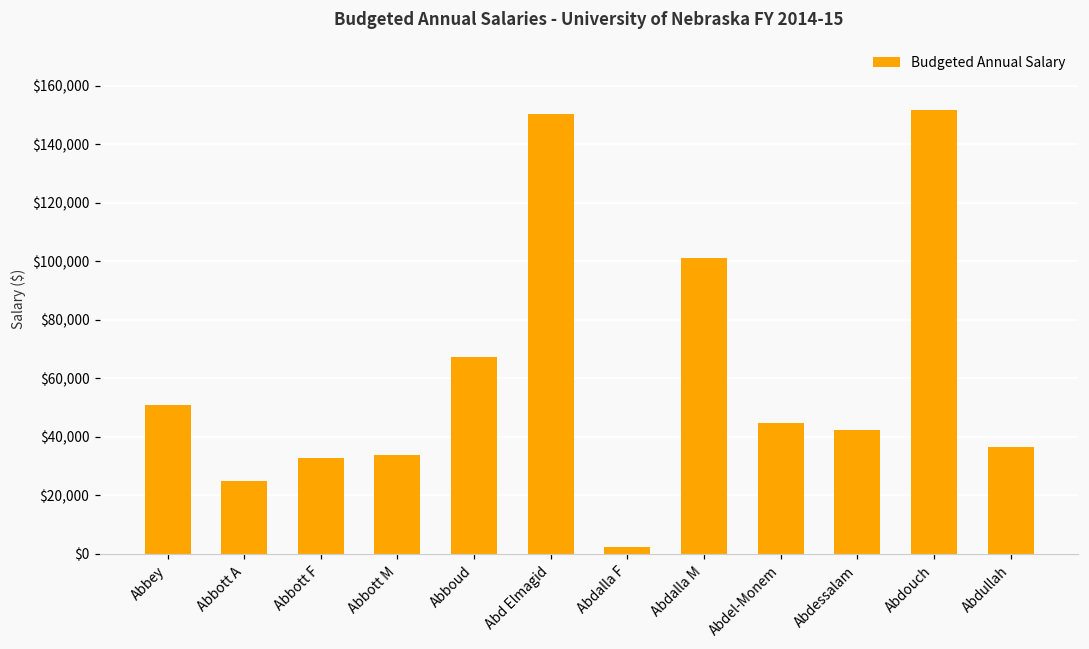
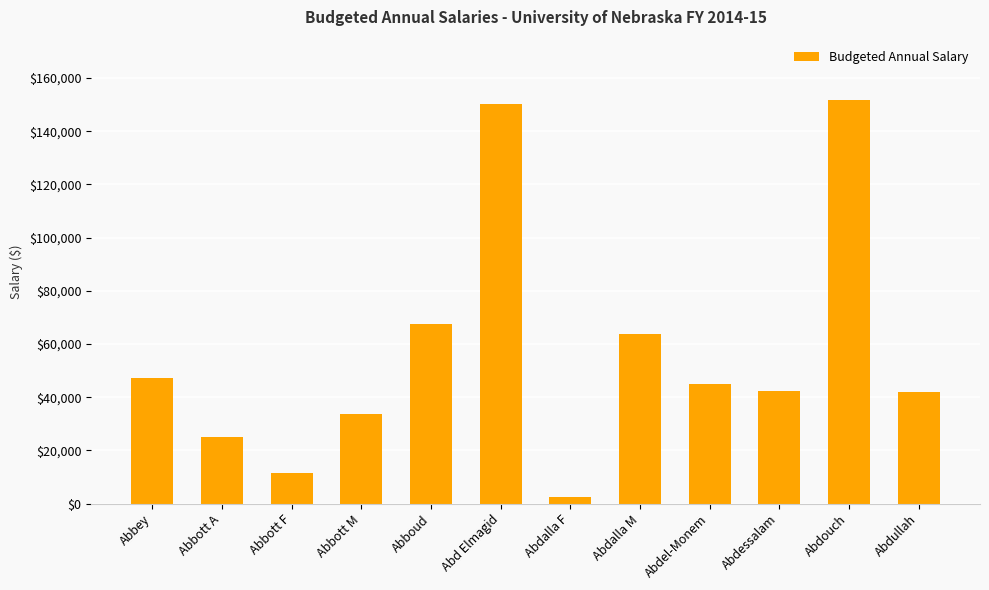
  {
-   "Abbey": "$51,000",
+   "Abbey": "$47,000",
    "Abbott A": "$25,000",
-   "Abbott F": "$33,000",
+   "Abbott F": "$11,000",
    "Abbott M": "$34,000",
    "Abboud": "$67,000",
    "Abd Elmagid": "$150,000",
    "Abdalla F": "$2,000",
-   "Abdalla M": "$101,000",
+   "Abdalla M": "$64,000",
    "Abdel-Monem": "$45,000",
    "Abdessalam": "$42,000",
    "Abdouch": "$152,000",
-   "Abdullah": "$37,000"
+   "Abdullah": "$42,000"
  }
